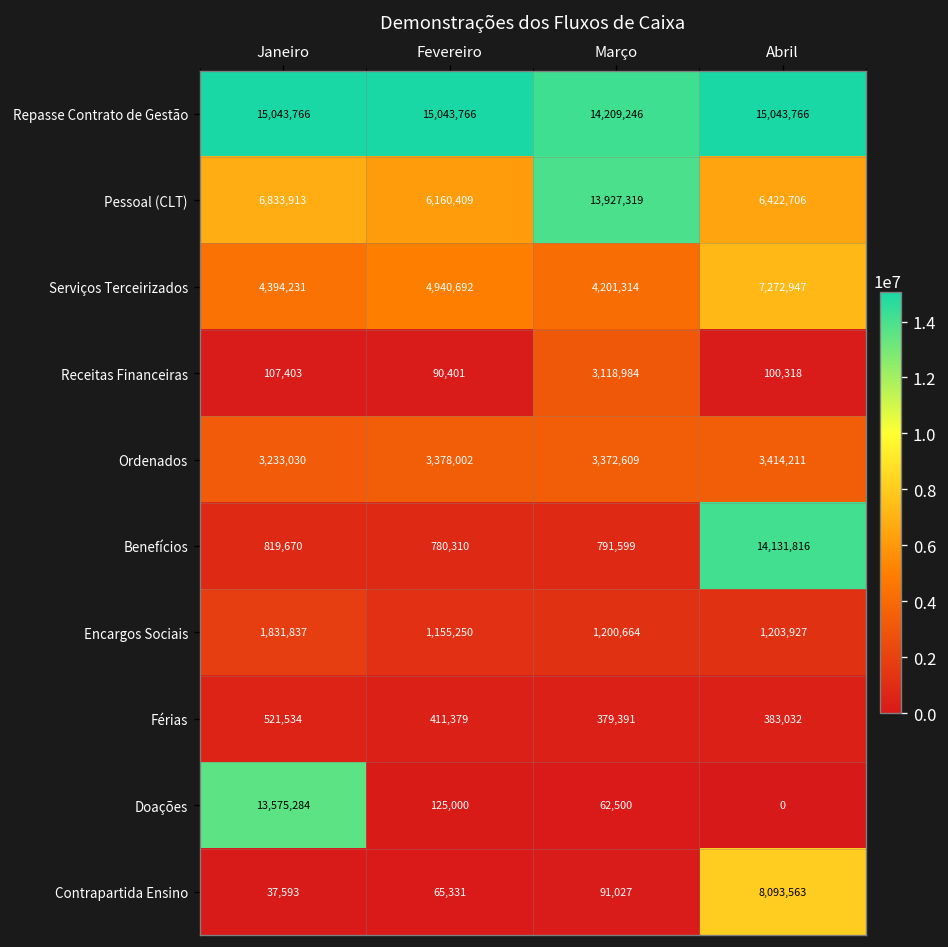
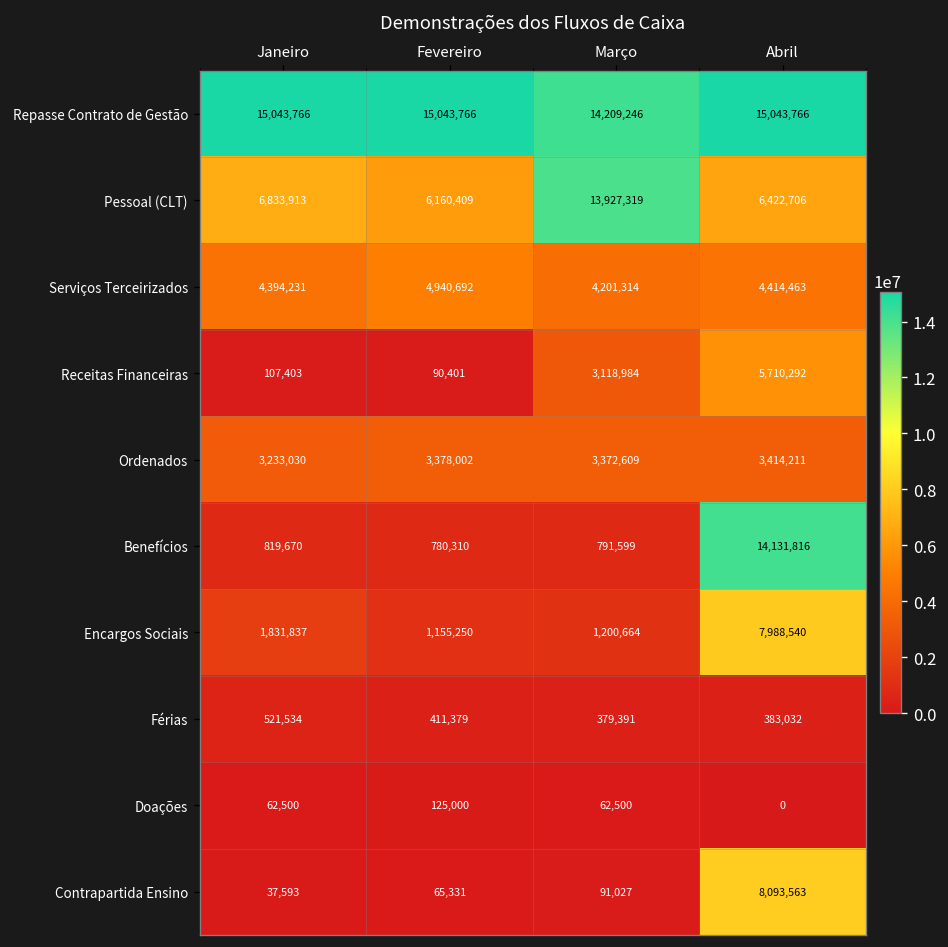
  {
    "Repasse Contrato de Gestão": {
      "Janeiro": "15,043,766",
      "Fevereiro": "15,043,766",
      "Março": "14,209,246",
      "Abril": "15,043,766"
    },
    "Pessoal (CLT)": {
      "Janeiro": "6,833,913",
      "Fevereiro": "6,160,409",
      "Março": "13,927,319",
      "Abril": "6,422,706"
    },
    "Serviços Terceirizados": {
      "Janeiro": "4,394,231",
      "Fevereiro": "4,940,692",
      "Março": "4,201,314",
-     "Abril": "7,272,947"
+     "Abril": "4,414,463"
    },
    "Receitas Financeiras": {
      "Janeiro": "107,403",
      "Fevereiro": "90,401",
      "Março": "3,118,984",
-     "Abril": "100,318"
+     "Abril": "5,710,292"
    },
    "Ordenados": {
      "Janeiro": "3,233,030",
      "Fevereiro": "3,378,002",
      "Março": "3,372,609",
      "Abril": "3,414,211"
    },
    "Benefícios": {
      "Janeiro": "819,670",
      "Fevereiro": "780,310",
      "Março": "791,599",
      "Abril": "14,131,816"
    },
    "Encargos Sociais": {
      "Janeiro": "1,831,837",
      "Fevereiro": "1,155,250",
      "Março": "1,200,664",
-     "Abril": "1,203,927"
+     "Abril": "7,988,540"
    },
    "Férias": {
      "Janeiro": "521,534",
      "Fevereiro": "411,379",
      "Março": "379,391",
      "Abril": "383,032"
    },
    "Doações": {
-     "Janeiro": "13,575,284",
+     "Janeiro": "62,500",
      "Fevereiro": "125,000",
      "Março": "62,500",
      "Abril": "0"
    },
    "Contrapartida Ensino": {
      "Janeiro": "37,593",
      "Fevereiro": "65,331",
      "Março": "91,027",
      "Abril": "8,093,563"
    }
  }
